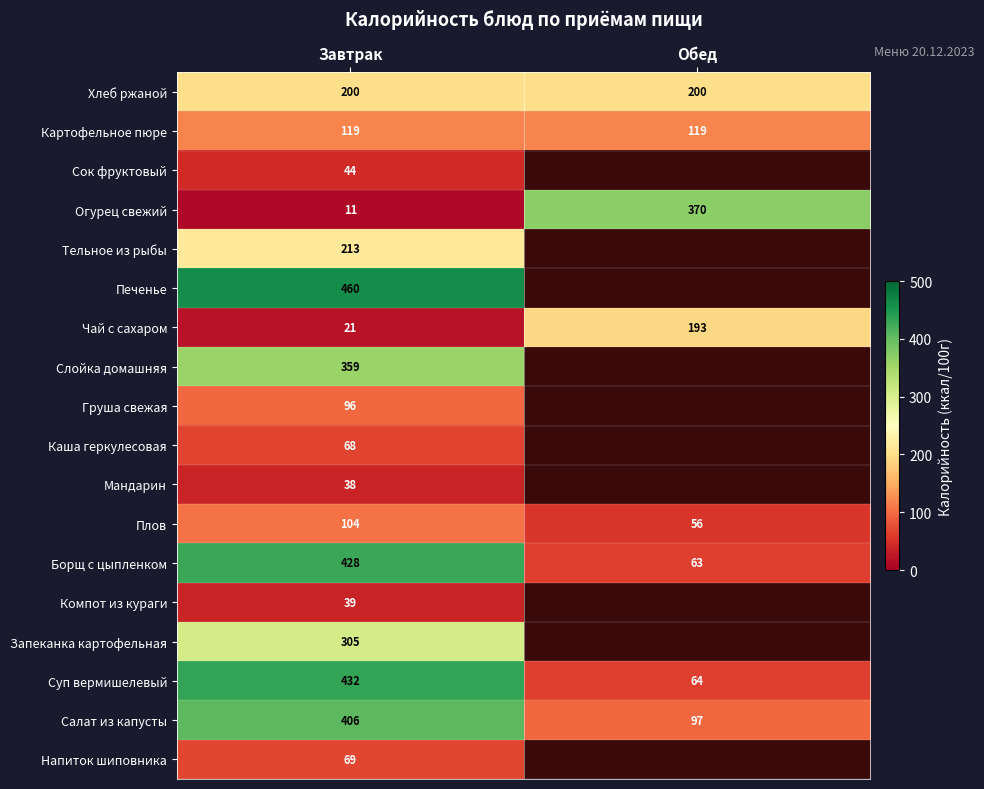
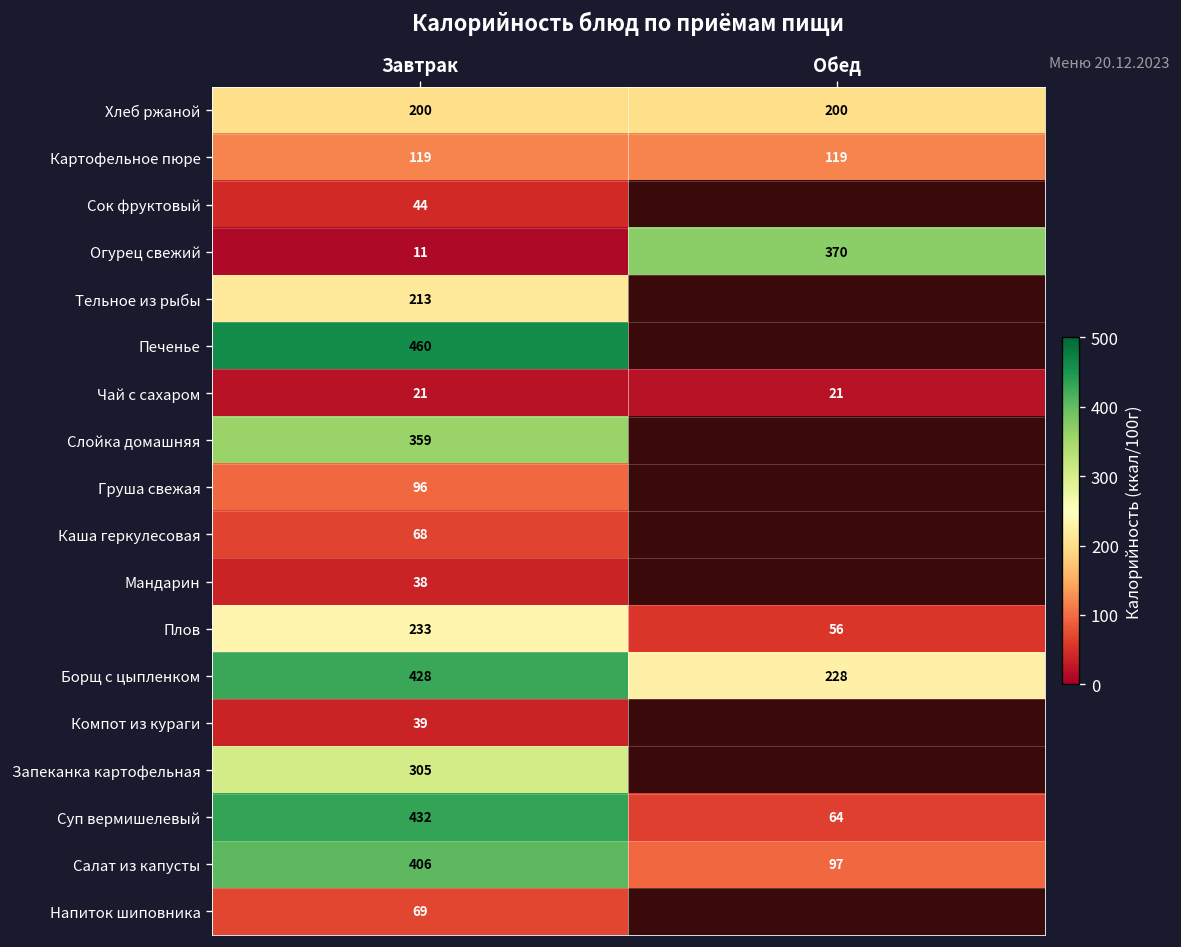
  {
    "Хлеб ржаной": {
      "Завтрак": 200,
      "Обед": 200
    },
    "Картофельное пюре": {
      "Завтрак": 119,
      "Обед": 119
    },
    "Сок фруктовый": {
      "Завтрак": 44
    },
    "Огурец свежий": {
      "Завтрак": 11,
      "Обед": 370
    },
    "Тельное из рыбы": {
      "Завтрак": 213
    },
    "Печенье": {
      "Завтрак": 460
    },
    "Чай с сахаром": {
      "Завтрак": 21,
-     "Обед": 193
+     "Обед": 21
    },
    "Слойка домашняя": {
      "Завтрак": 359
    },
    "Груша свежая": {
      "Завтрак": 96
    },
    "Каша геркулесовая": {
      "Завтрак": 68
    },
    "Мандарин": {
      "Завтрак": 38
    },
    "Плов": {
-     "Завтрак": 104,
+     "Завтрак": 233,
      "Обед": 56
    },
    "Борщ с цыпленком": {
      "Завтрак": 428,
-     "Обед": 63
+     "Обед": 228
    },
    "Компот из кураги": {
      "Завтрак": 39
    },
    "Запеканка картофельная": {
      "Завтрак": 305
    },
    "Суп вермишелевый": {
      "Завтрак": 432,
      "Обед": 64
    },
    "Салат из капусты": {
      "Завтрак": 406,
      "Обед": 97
    },
    "Напиток шиповника": {
      "Завтрак": 69
    }
  }
